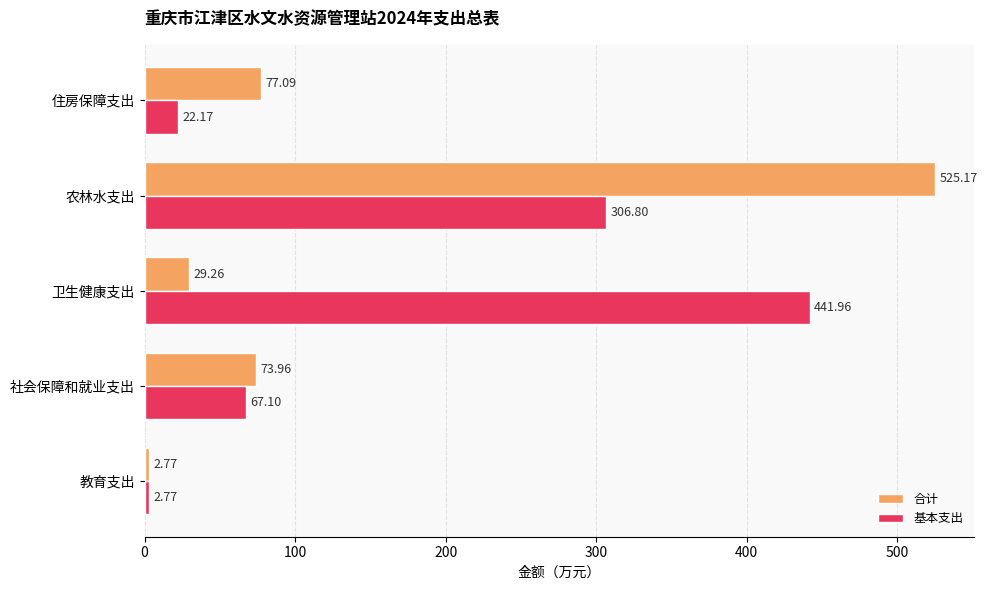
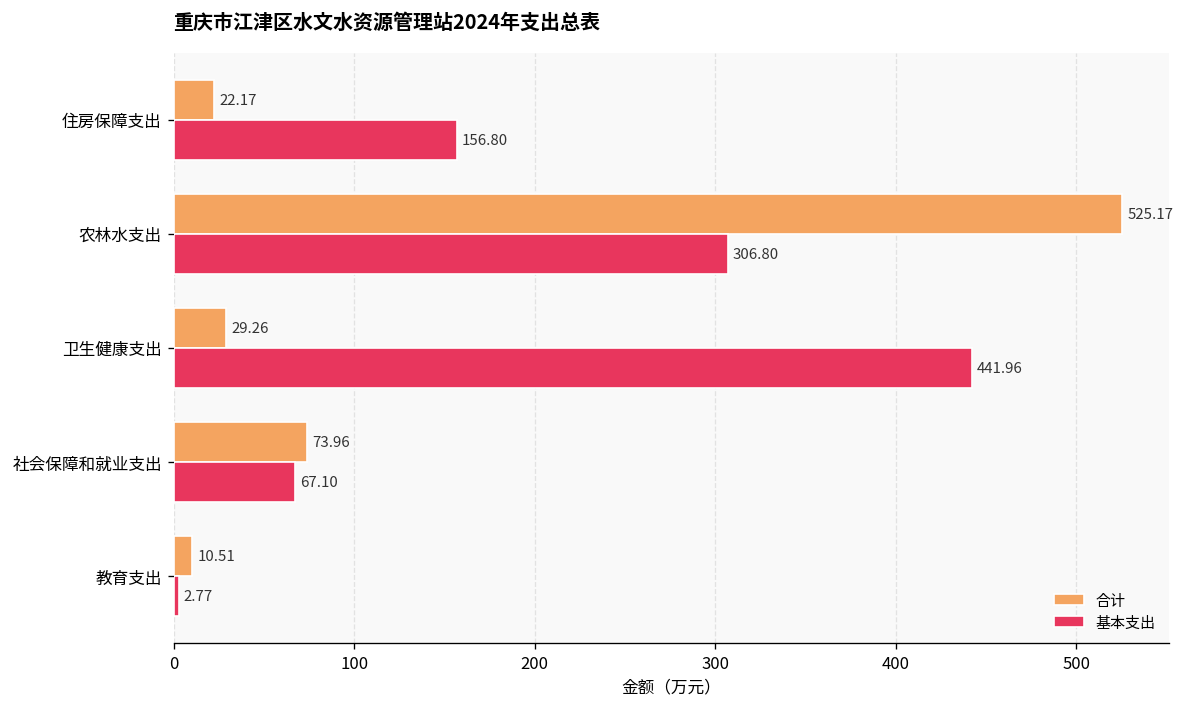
  {
    "合计": {
-     "住房保障支出": 77.09,
+     "住房保障支出": 22.17,
      "农林水支出": 525.17,
      "卫生健康支出": 29.26,
      "社会保障和就业支出": 73.96,
-     "教育支出": 2.77
+     "教育支出": 10.51
    },
    "基本支出": {
-     "住房保障支出": 22.17,
+     "住房保障支出": 156.80,
      "农林水支出": 306.80,
      "卫生健康支出": 441.96,
      "社会保障和就业支出": 67.10,
      "教育支出": 2.77
    }
  }
